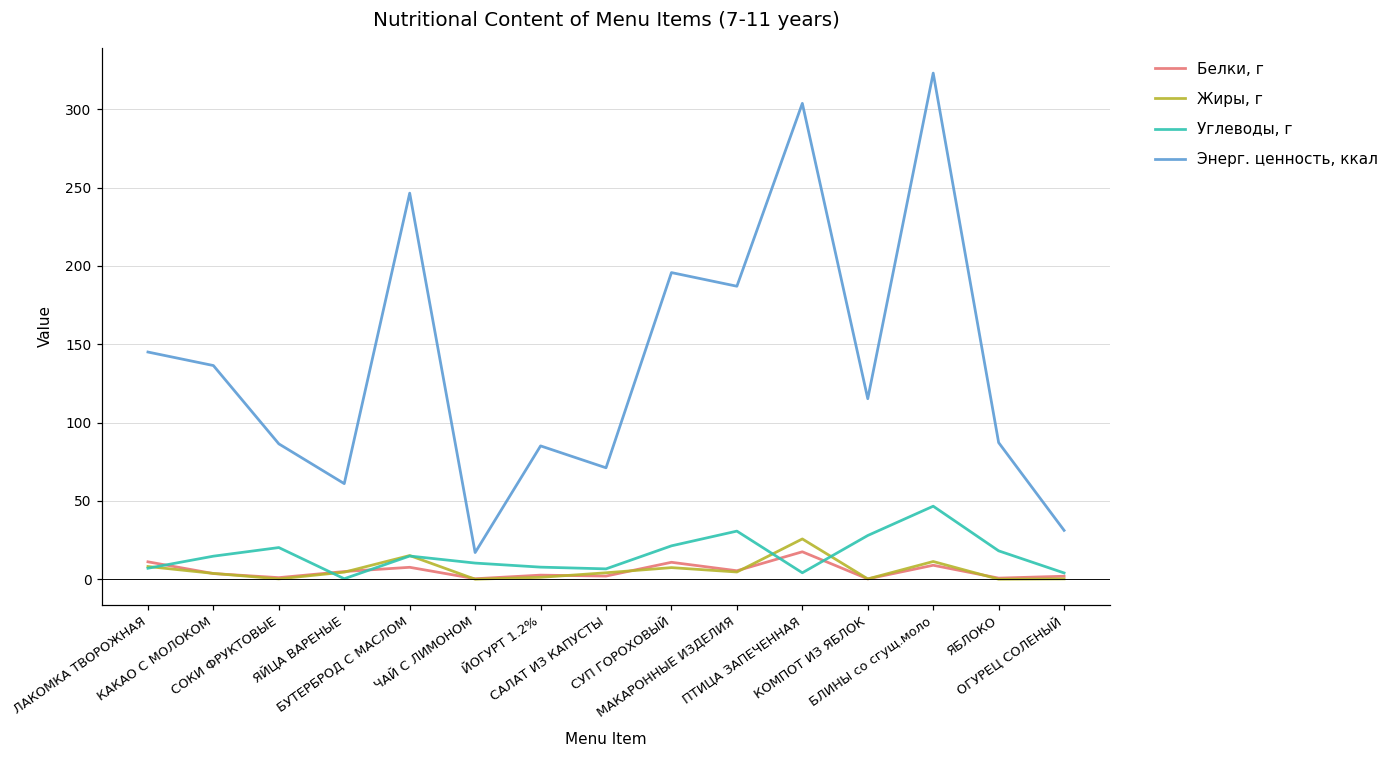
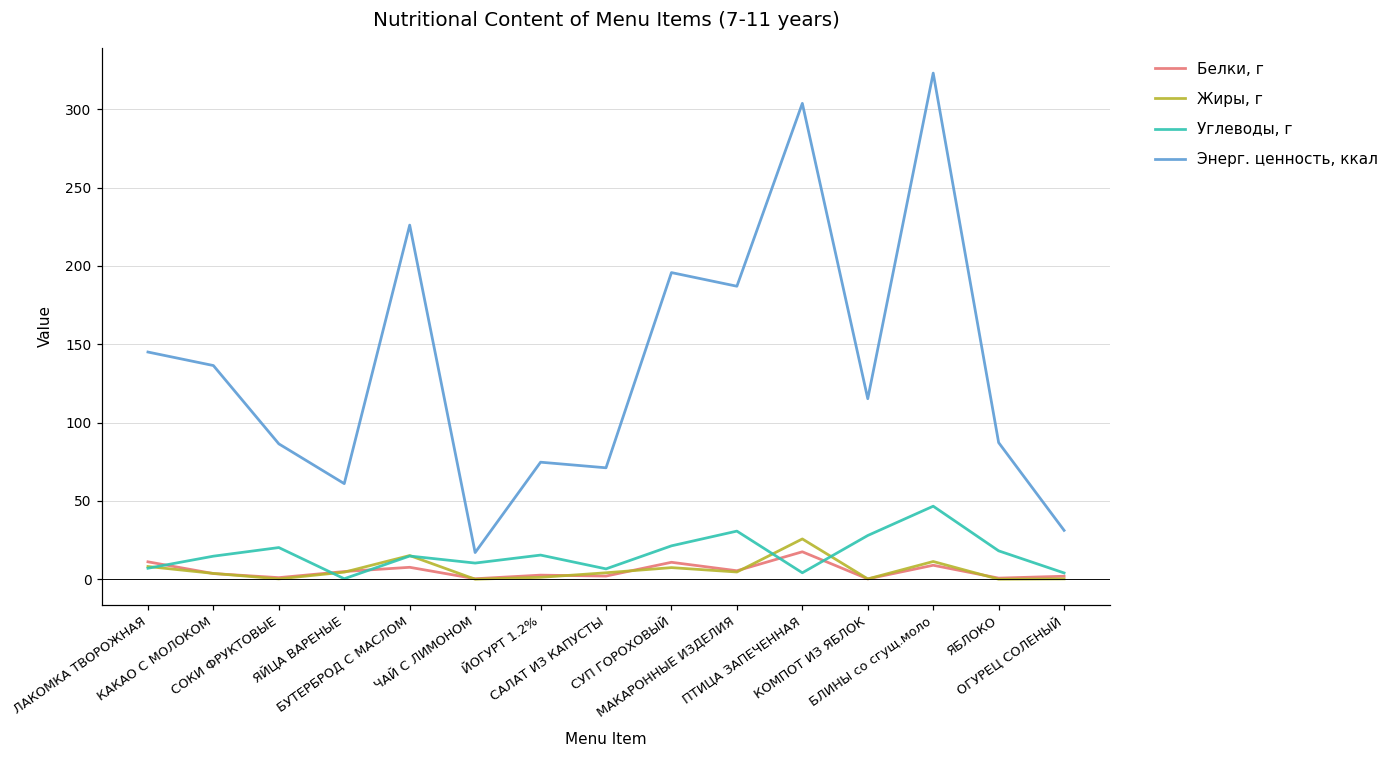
  {
    "Белки, г": {
      "ЛАКОМКА ТВОРОЖНАЯ": 11,
      "БУТЕРБРОД С МАСЛОМ": 8,
      "САЛАТ ИЗ КАПУСТЫ": 2,
      "СУП ГОРОХОВЫЙ": 11,
      "ПТИЦА ЗАПЕЧЕННАЯ": 18,
      "БЛИНЫ со сгущ.моло": 9
    },
    "Жиры, г": {
      "САЛАТ ИЗ КАПУСТЫ": 4,
      "СУП ГОРОХОВЫЙ": 7,
      "ПТИЦА ЗАПЕЧЕННАЯ": 26,
      "БЛИНЫ со сгущ.моло": 11
    },
    "Углеводы, г": {
      "КАКАО С МОЛОКОМ": 15,
      "СОКИ ФРУКТОВЫЕ": 20,
      "ЯЙЦА ВАРЕНЫЕ": 0,
      "ЧАЙ С ЛИМОНОМ": 10,
-     "ЙОГУРТ 1.2%": 8,
+     "ЙОГУРТ 1.2%": 15,
      "САЛАТ ИЗ КАПУСТЫ": 7,
      "СУП ГОРОХОВЫЙ": 21,
      "МАКАРОННЫЕ ИЗДЕЛИЯ": 31,
      "ПТИЦА ЗАПЕЧЕННАЯ": 4,
      "КОМПОТ ИЗ ЯБЛОК": 28,
      "БЛИНЫ со сгущ.моло": 47,
      "ЯБЛОКО": 18,
      "ОГУРЕЦ СОЛЕНЫЙ": 4
    },
    "Энерг. ценность, ккал": {
      "ЛАКОМКА ТВОРОЖНАЯ": 145,
      "КАКАО С МОЛОКОМ": 136,
      "СОКИ ФРУКТОВЫЕ": 86,
      "ЯЙЦА ВАРЕНЫЕ": 61,
-     "БУТЕРБРОД С МАСЛОМ": 246,
+     "БУТЕРБРОД С МАСЛОМ": 226,
      "ЧАЙ С ЛИМОНОМ": 17,
-     "ЙОГУРТ 1.2%": 85,
+     "ЙОГУРТ 1.2%": 75,
      "САЛАТ ИЗ КАПУСТЫ": 71,
      "СУП ГОРОХОВЫЙ": 196,
      "МАКАРОННЫЕ ИЗДЕЛИЯ": 187,
      "ПТИЦА ЗАПЕЧЕННАЯ": 304,
      "КОМПОТ ИЗ ЯБЛОК": 115,
      "БЛИНЫ со сгущ.моло": 323,
      "ЯБЛОКО": 87,
      "ОГУРЕЦ СОЛЕНЫЙ": 31
    }
  }
